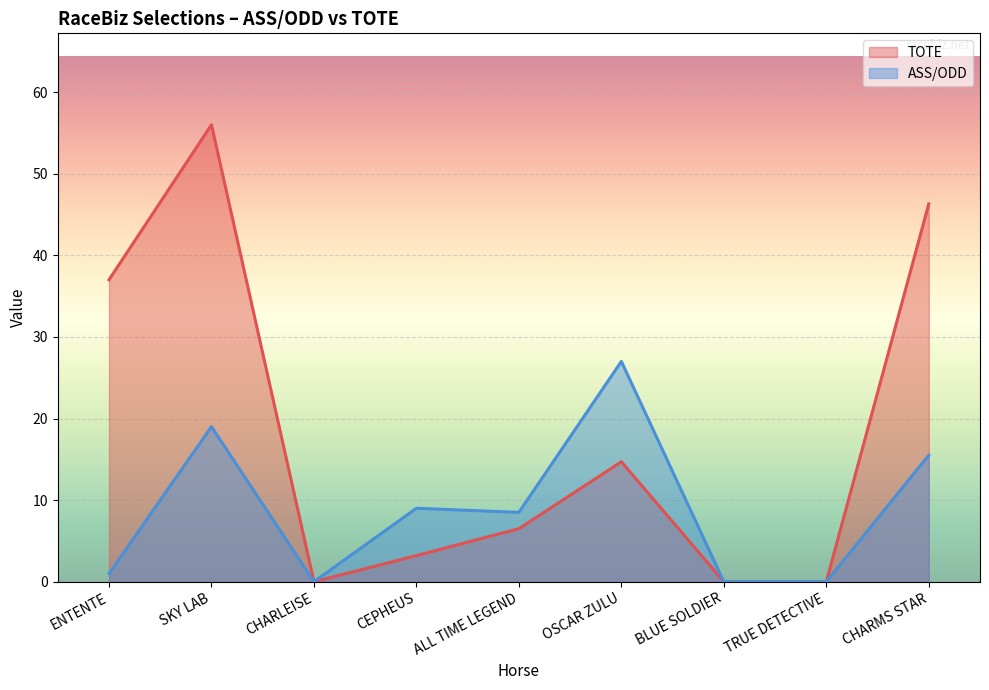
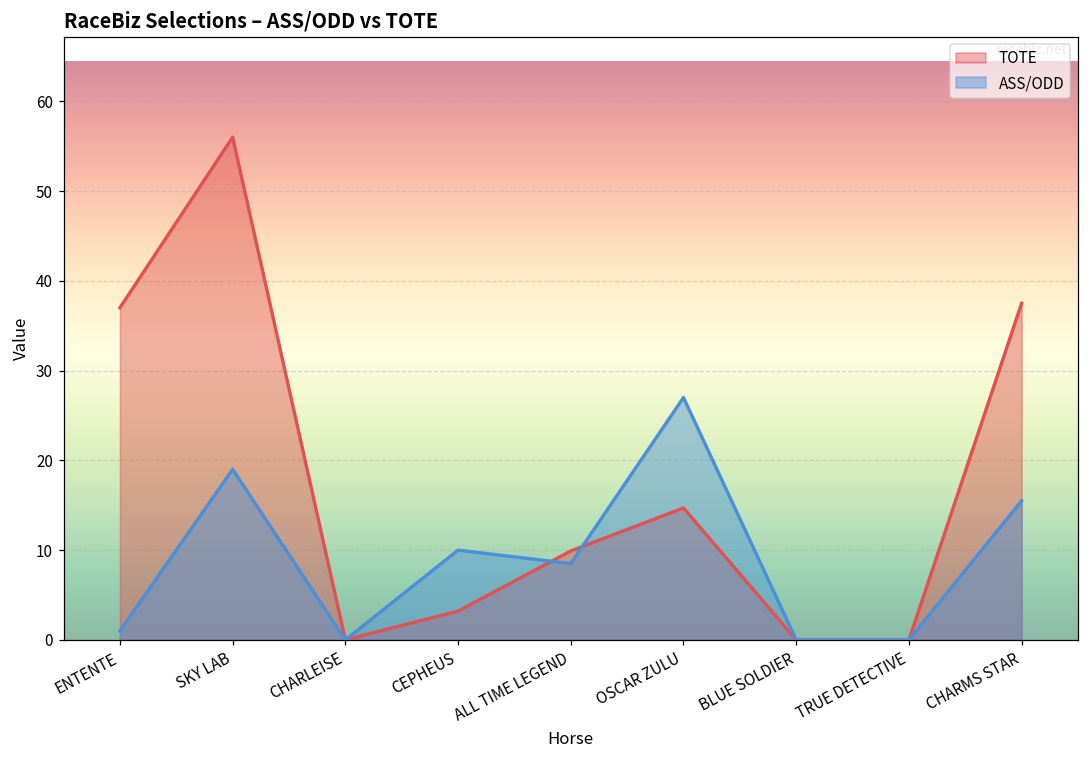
  {
    "TOTE": {
      "ENTENTE": 37,
      "SKY LAB": 56,
      "CEPHEUS": 3,
-     "ALL TIME LEGEND": 7,
+     "ALL TIME LEGEND": 10,
      "OSCAR ZULU": 15,
-     "CHARMS STAR": 46
+     "CHARMS STAR": 38
    },
    "ASS/ODD": {
      "ENTENTE": 1,
      "SKY LAB": 19,
-     "CEPHEUS": 9,
+     "CEPHEUS": 10,
      "ALL TIME LEGEND": 9,
      "OSCAR ZULU": 27,
      "CHARMS STAR": 16
    }
  }
